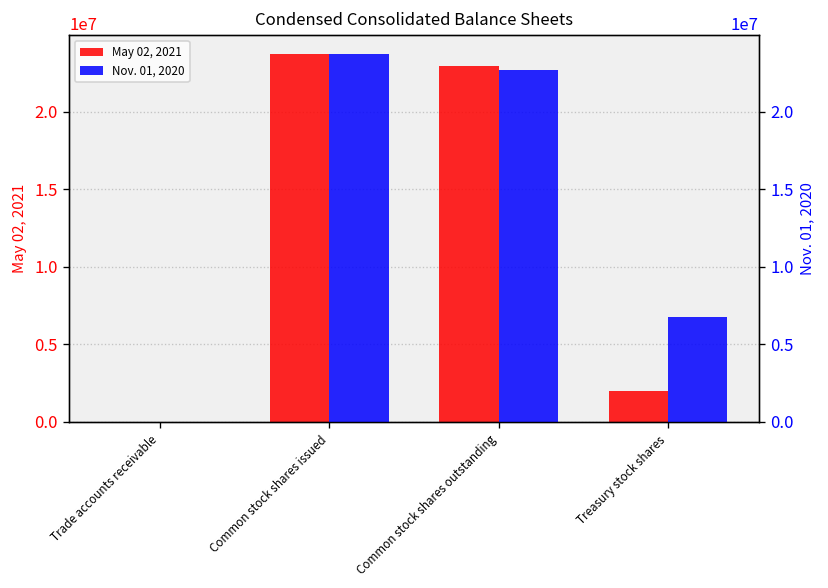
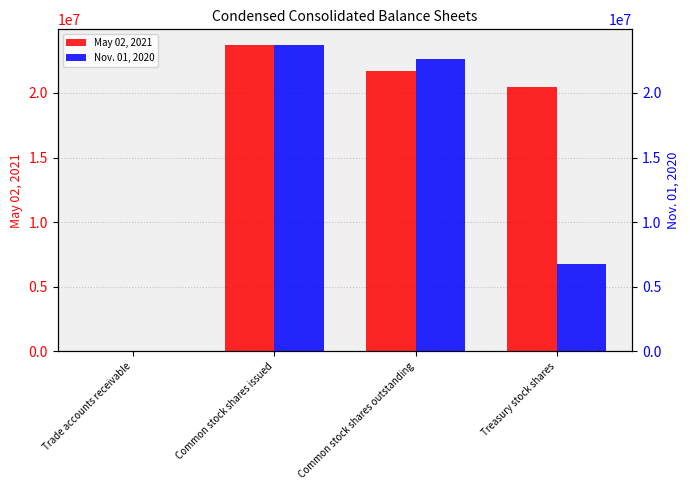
  {
    "May 02, 2021": {
      "Common stock shares issued": 23700000,
-     "Common stock shares outstanding": 23000000,
-     "Treasury stock shares": 2000000
+     "Common stock shares outstanding": 21700000,
+     "Treasury stock shares": 20400000
    },
    "Nov. 01, 2020": {
      "Common stock shares issued": 23700000,
      "Common stock shares outstanding": 22700000,
      "Treasury stock shares": 6800000
    }
  }
